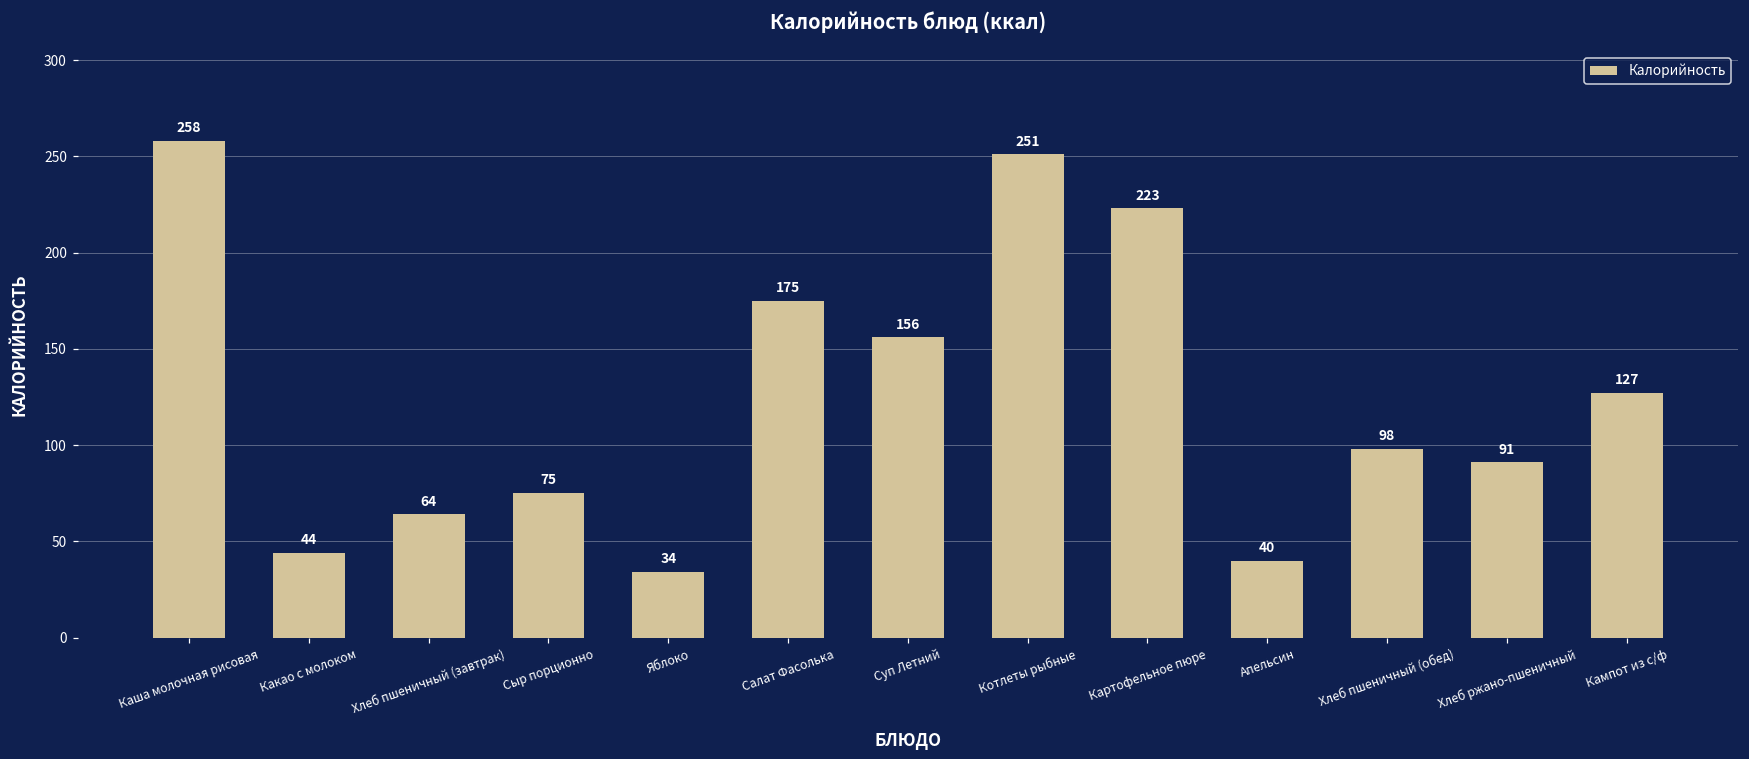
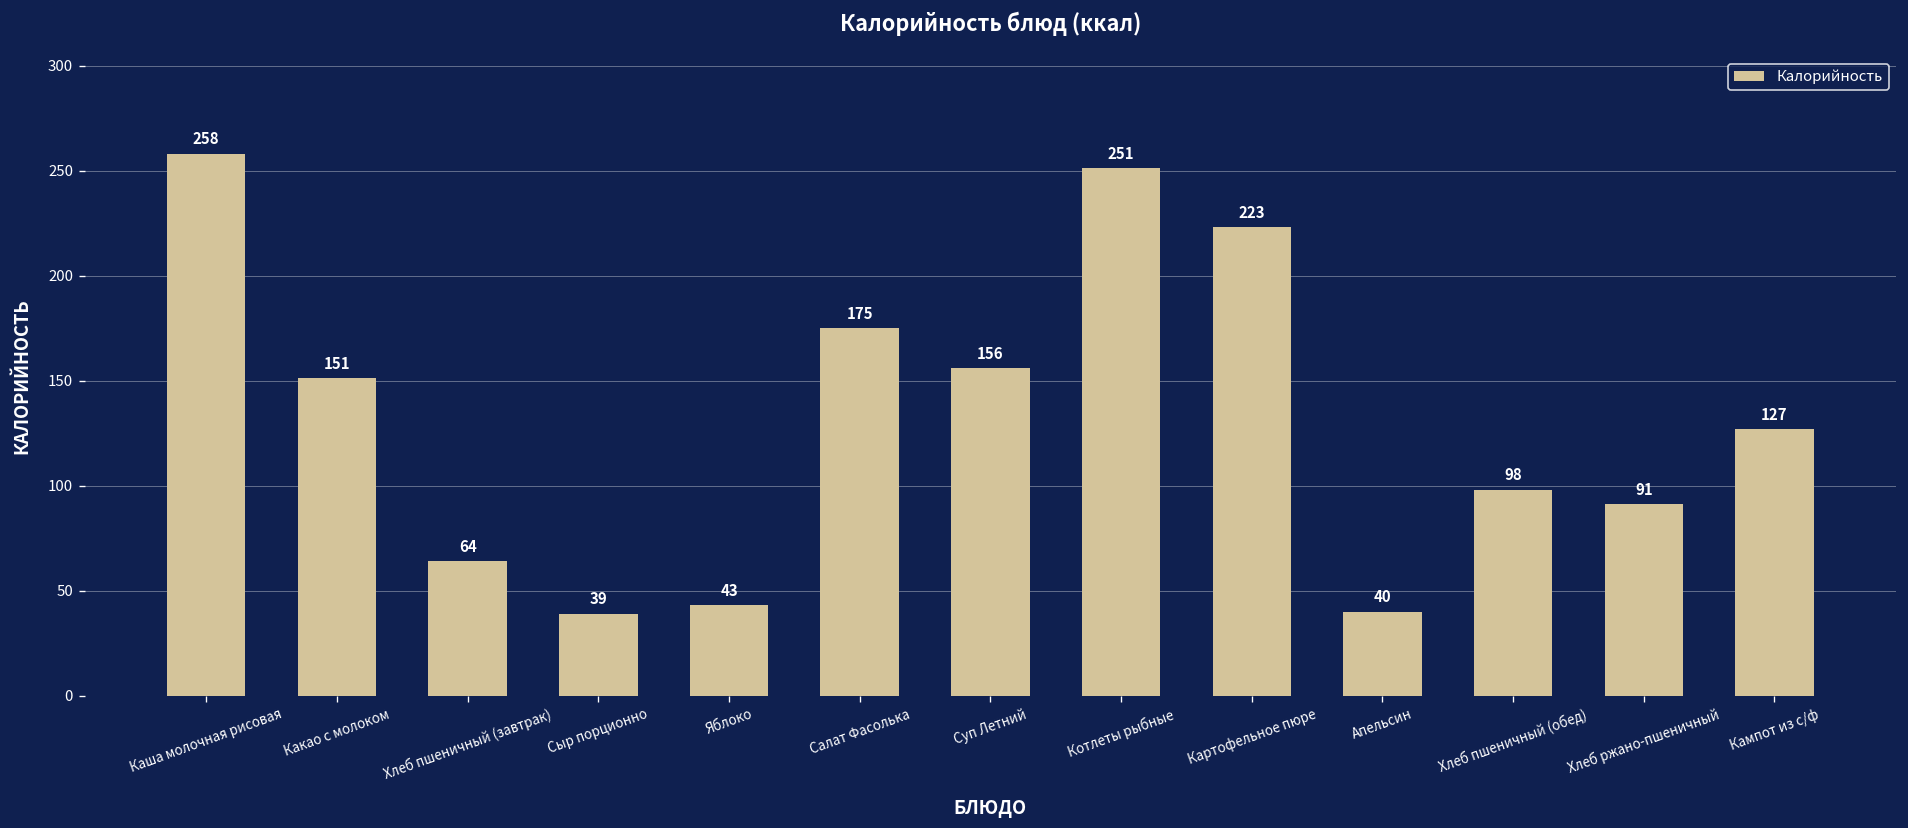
  {
    "Каша молочная рисовая": 258,
-   "Какао с молоком": 44,
+   "Какао с молоком": 151,
    "Хлеб пшеничный (завтрак)": 64,
-   "Сыр порционно": 75,
-   "Яблоко": 34,
+   "Сыр порционно": 39,
+   "Яблоко": 43,
    "Салат Фасолька": 175,
    "Суп Летний": 156,
    "Котлеты рыбные": 251,
    "Картофельное пюре": 223,
    "Апельсин": 40,
    "Хлеб пшеничный (обед)": 98,
    "Хлеб ржано-пшеничный": 91,
    "Кампот из с/ф": 127
  }
